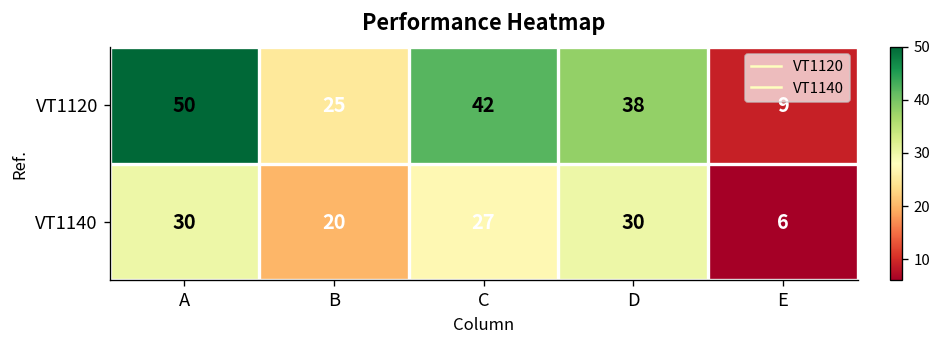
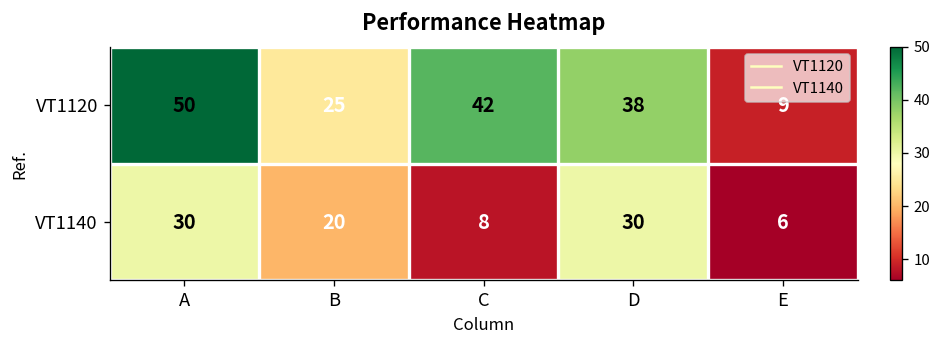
  {
    "VT1120": {
      "A": 50,
      "B": 25,
      "C": 42,
      "D": 38
    },
    "VT1140": {
      "A": 30,
      "B": 20,
-     "C": 27,
+     "C": 8,
      "D": 30,
      "E": 6
    }
  }
